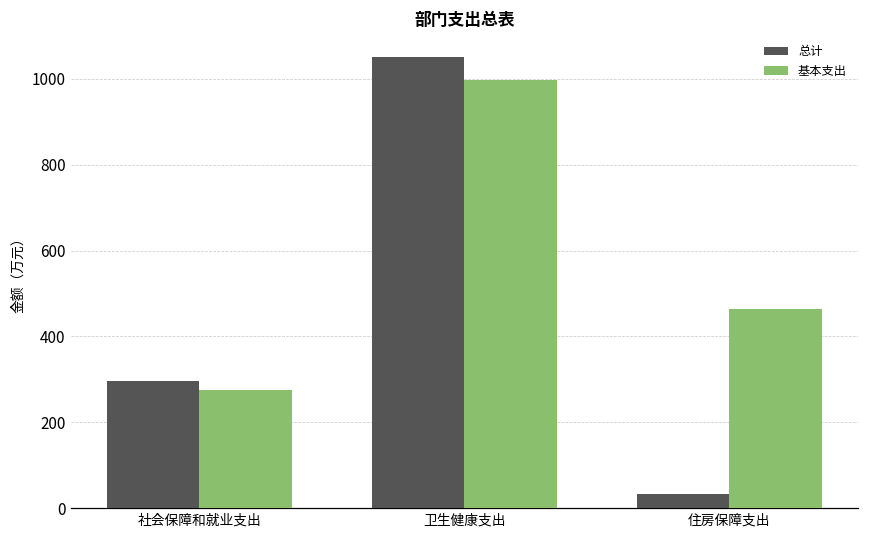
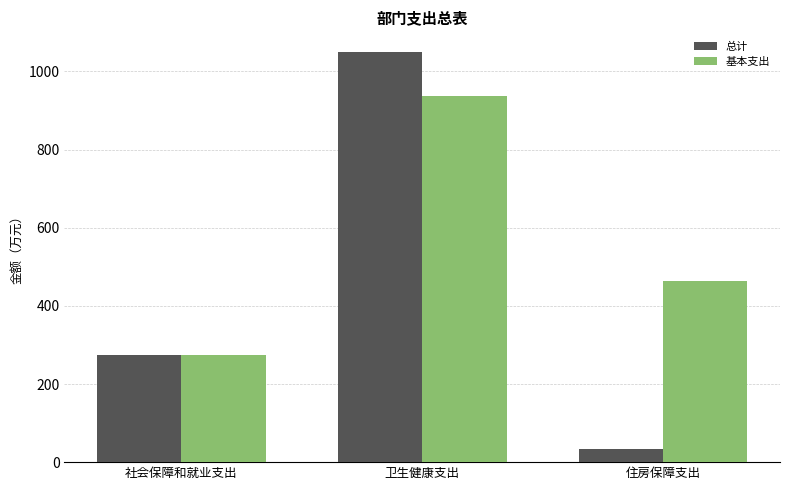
  {
    "总计": {
-     "社会保障和就业支出": 300,
+     "社会保障和就业支出": 280,
      "卫生健康支出": 1050,
      "住房保障支出": 30
    },
    "基本支出": {
      "社会保障和就业支出": 280,
-     "卫生健康支出": 1000,
+     "卫生健康支出": 940,
      "住房保障支出": 460
    }
  }
